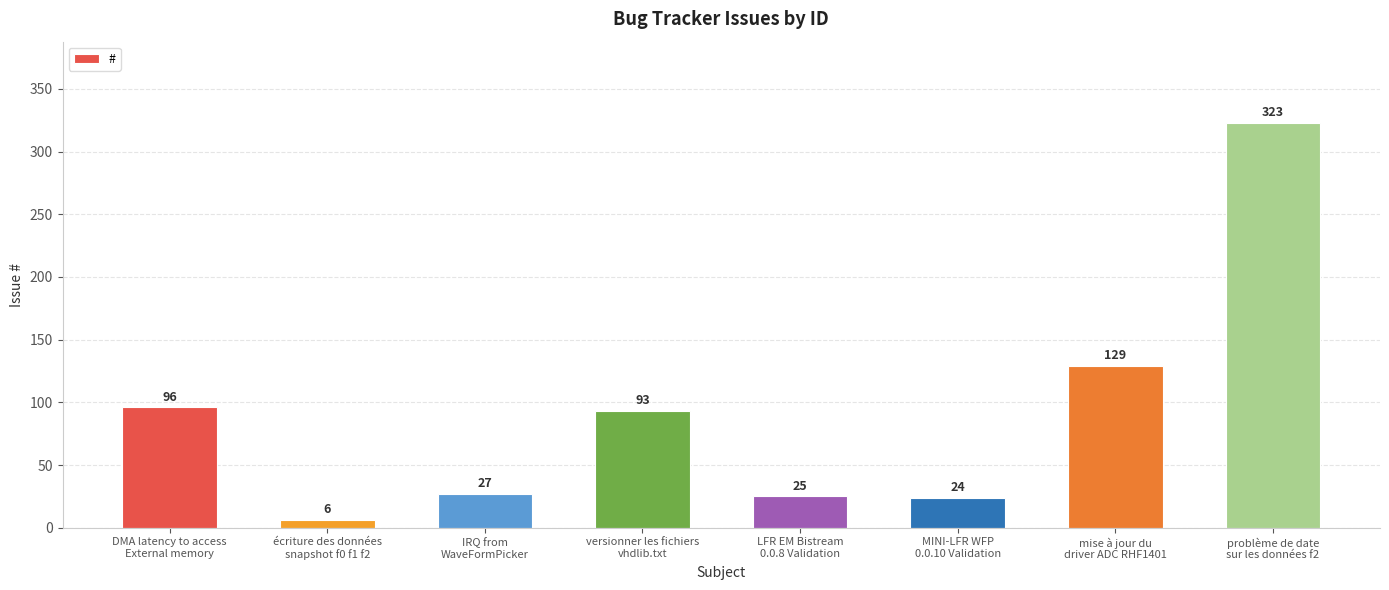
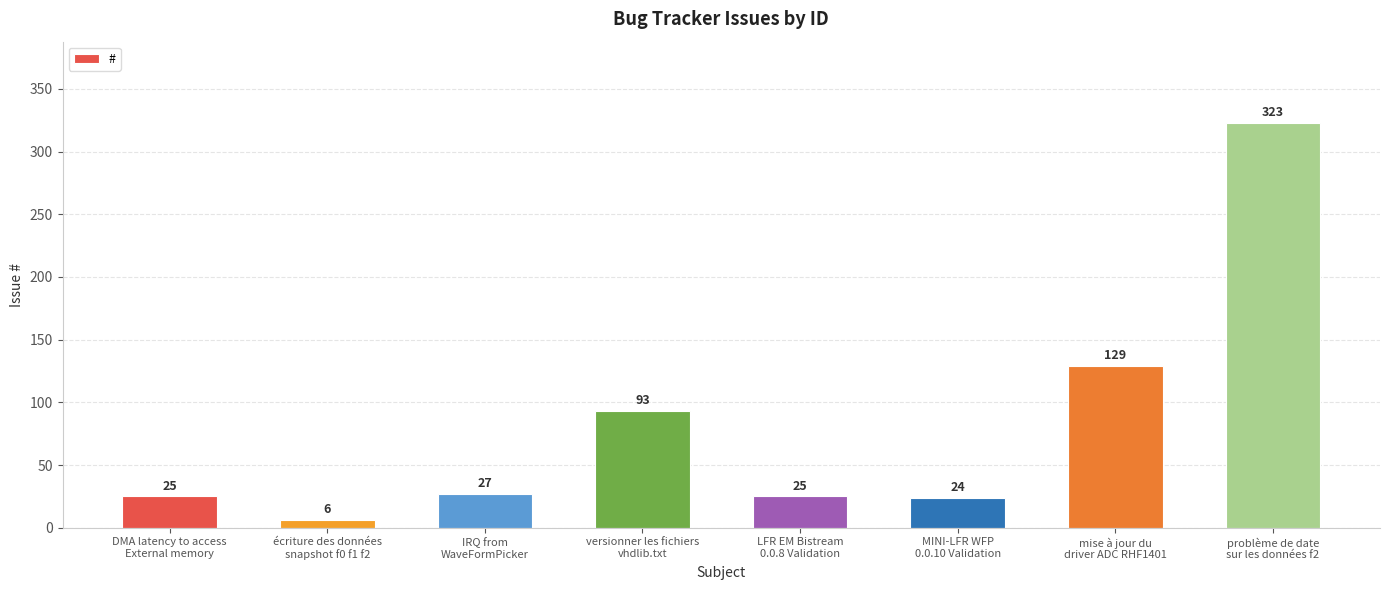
  {
-   "DMA latency to access External memory": 96,
+   "DMA latency to access External memory": 25,
    "écriture des données snapshot f0 f1 f2": 6,
    "IRQ from WaveFormPicker": 27,
    "versionner les fichiers vhdlib.txt": 93,
    "LFR EM Bistream 0.0.8 Validation": 25,
    "MINI-LFR WFP 0.0.10 Validation": 24,
    "mise à jour du driver ADC RHF1401": 129,
    "problème de date sur les données f2": 323
  }
